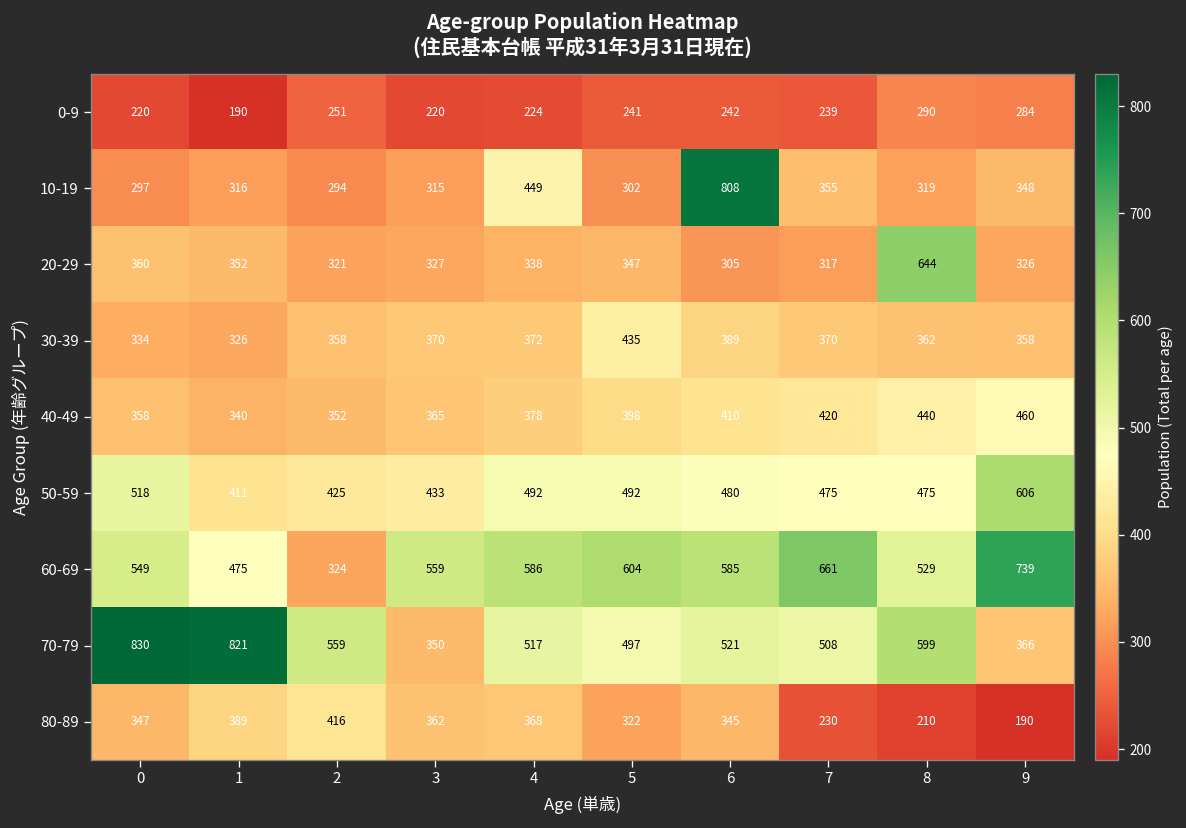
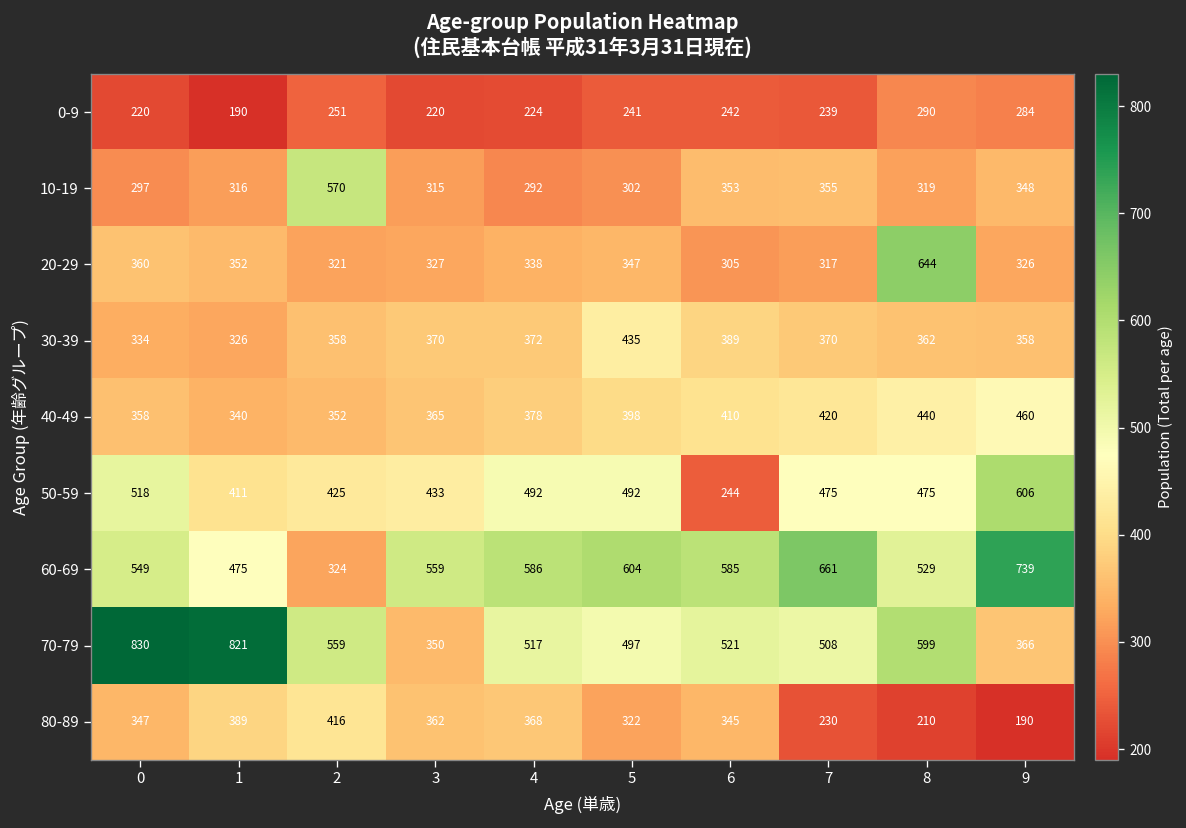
  {
    "0-9": {
      "0": 220,
      "1": 190,
      "2": 251,
      "3": 220,
      "4": 224,
      "5": 241,
      "6": 242,
      "7": 239,
      "8": 290,
      "9": 284
    },
    "10-19": {
      "0": 297,
      "1": 316,
-     "2": 294,
+     "2": 570,
      "3": 315,
-     "4": 449,
+     "4": 292,
      "5": 302,
-     "6": 808,
+     "6": 353,
      "7": 355,
      "8": 319,
      "9": 348
    },
    "20-29": {
      "0": 360,
      "1": 352,
      "2": 321,
      "3": 327,
      "4": 338,
      "5": 347,
      "6": 305,
      "7": 317,
      "8": 644,
      "9": 326
    },
    "30-39": {
      "0": 334,
      "1": 326,
      "2": 358,
      "3": 370,
      "4": 372,
      "5": 435,
      "6": 389,
      "7": 370,
      "8": 362,
      "9": 358
    },
    "40-49": {
      "0": 358,
      "1": 340,
      "2": 352,
      "3": 365,
      "4": 378,
      "5": 398,
      "6": 410,
      "7": 420,
      "8": 440,
      "9": 460
    },
    "50-59": {
      "0": 518,
      "1": 411,
      "2": 425,
      "3": 433,
      "4": 492,
      "5": 492,
-     "6": 480,
+     "6": 244,
      "7": 475,
      "8": 475,
      "9": 606
    },
    "60-69": {
      "0": 549,
      "1": 475,
      "2": 324,
      "3": 559,
      "4": 586,
      "5": 604,
      "6": 585,
      "7": 661,
      "8": 529,
      "9": 739
    },
    "70-79": {
      "0": 830,
      "1": 821,
      "2": 559,
      "3": 350,
      "4": 517,
      "5": 497,
      "6": 521,
      "7": 508,
      "8": 599,
      "9": 366
    },
    "80-89": {
      "0": 347,
      "1": 389,
      "2": 416,
      "3": 362,
      "4": 368,
      "5": 322,
      "6": 345,
      "7": 230,
      "8": 210,
      "9": 190
    }
  }
